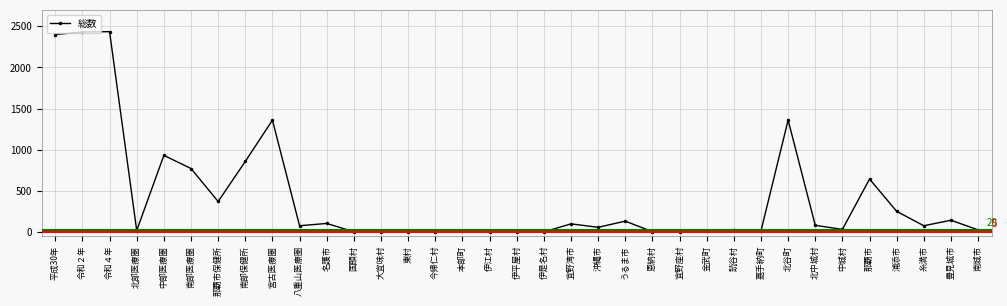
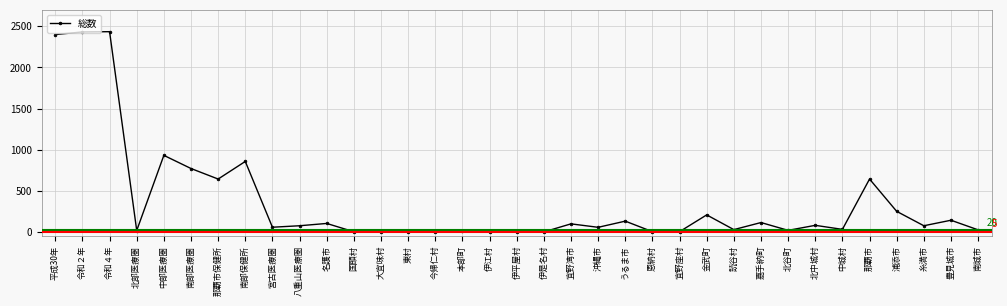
  {
    "平成30年": 2400,
    "令和４年": 2400,
    "北部医療圏": 0,
    "中部医療圏": 900,
    "南部医療圏": 800,
-   "那覇市保健所": 400,
+   "那覇市保健所": 600,
    "南部保健所": 900,
-   "宮古医療圏": 1400,
+   "宮古医療圏": 100,
    "八重山医療圏": 100,
    "名護市": 100,
    "国頭村": 0,
    "大宜味村": 0,
    "東村": 0,
    "今帰仁村": 0,
    "本部町": 0,
    "伊江村": 0,
    "伊平屋村": 0,
    "伊是名村": 0,
    "宜野湾市": 100,
    "沖縄市": 100,
    "うるま市": 100,
    "恩納村": 0,
    "宜野座村": 0,
-   "金武町": 0,
+   "金武町": 200,
    "読谷村": 0,
-   "嘉手納町": 0,
-   "北谷町": 1400,
+   "嘉手納町": 100,
+   "北谷町": 0,
    "北中城村": 100,
    "中城村": 0,
    "那覇市": 600,
    "浦添市": 300,
    "糸満市": 100,
    "豊見城市": 100
  }
